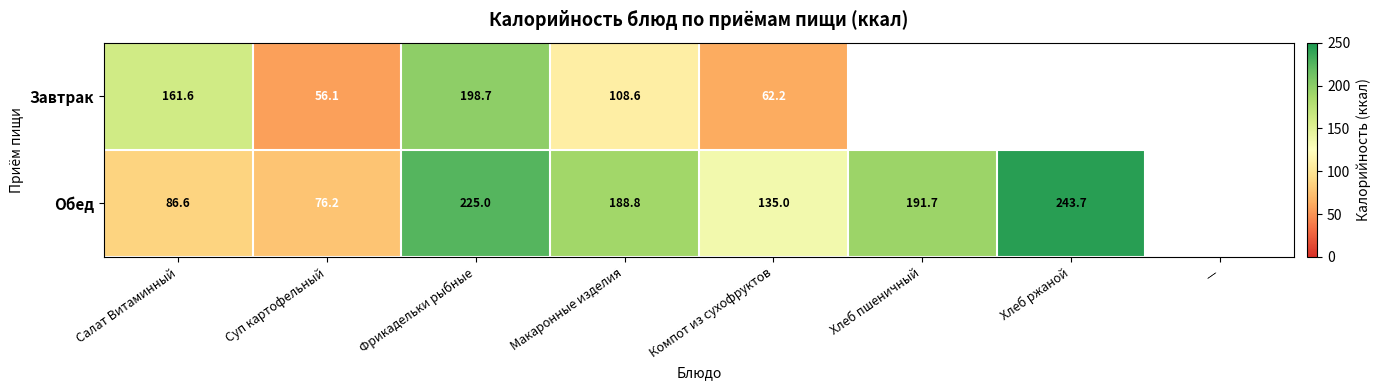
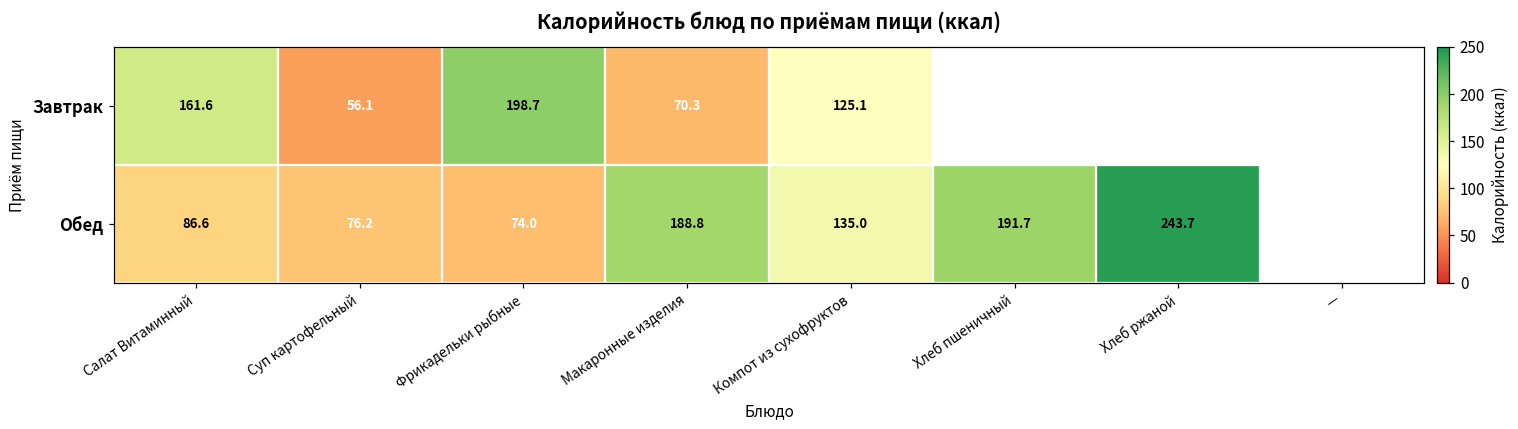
  {
    "Завтрак": {
      "Салат Витаминный": 161.6,
      "Суп картофельный": 56.1,
      "Фрикадельки рыбные": 198.7,
-     "Макаронные изделия": 108.6,
-     "Компот из сухофруктов": 62.2
+     "Макаронные изделия": 70.3,
+     "Компот из сухофруктов": 125.1
    },
    "Обед": {
      "Салат Витаминный": 86.6,
      "Суп картофельный": 76.2,
-     "Фрикадельки рыбные": 225.0,
+     "Фрикадельки рыбные": 74.0,
      "Макаронные изделия": 188.8,
      "Компот из сухофруктов": 135.0,
      "Хлеб пшеничный": 191.7,
      "Хлеб ржаной": 243.7
    }
  }
